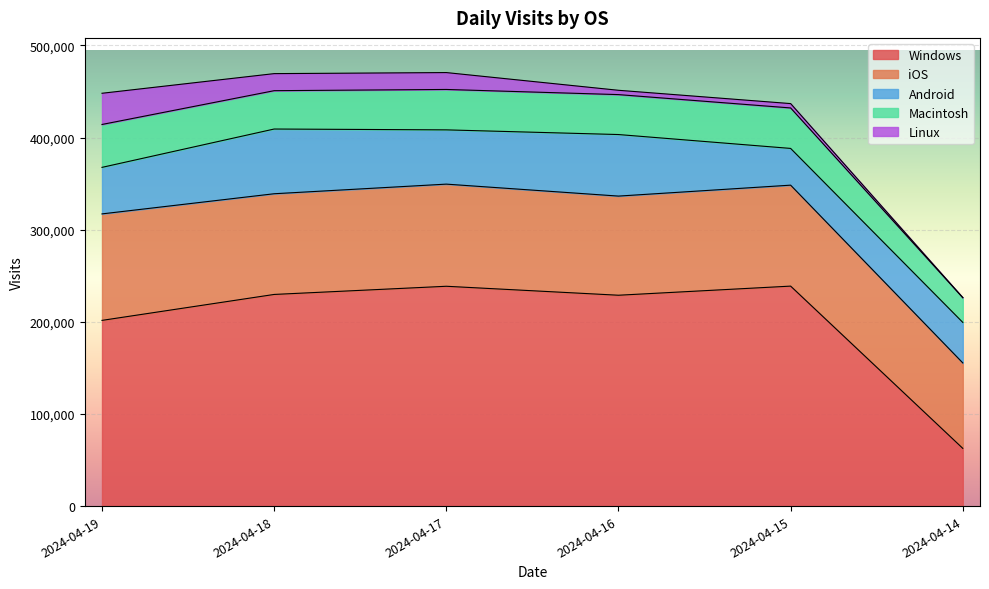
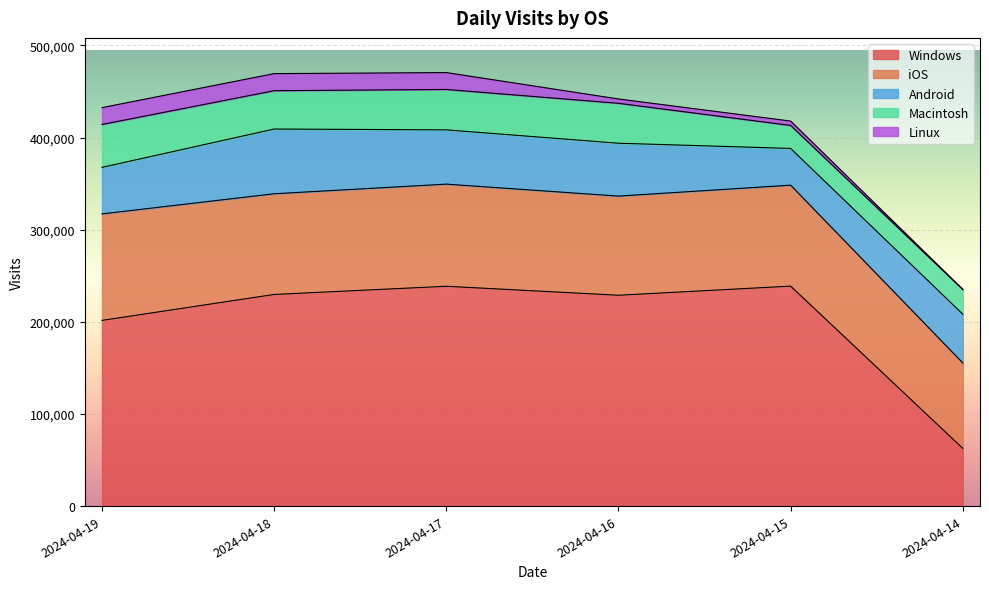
  {
    "Android": {
      "2024-04-19": "50,000",
      "2024-04-18": "70,000",
      "2024-04-17": "60,000",
-     "2024-04-16": "70,000",
+     "2024-04-16": "60,000",
      "2024-04-15": "40,000",
-     "2024-04-14": "40,000"
+     "2024-04-14": "50,000"
    },
    "Macintosh": {
      "2024-04-19": "50,000",
      "2024-04-18": "40,000",
      "2024-04-17": "40,000",
      "2024-04-16": "40,000",
-     "2024-04-15": "40,000"
+     "2024-04-15": "20,000"
    },
    "Linux": {
-     "2024-04-19": "30,000",
+     "2024-04-19": "20,000",
      "2024-04-18": "20,000",
      "2024-04-17": "20,000",
      "2024-04-16": "0",
      "2024-04-15": "0"
    }
  }
